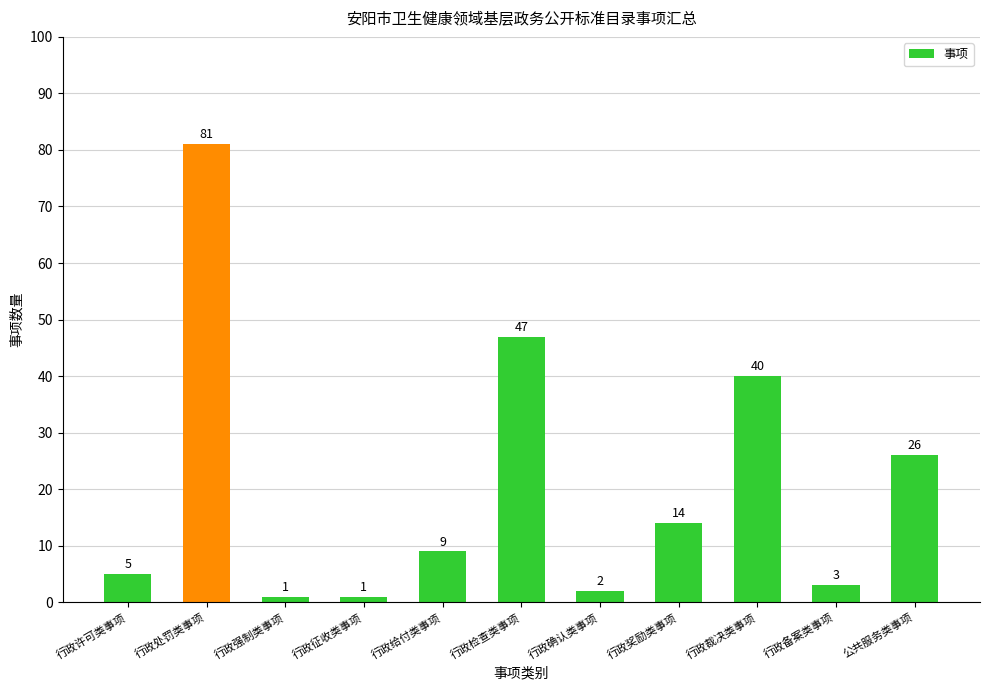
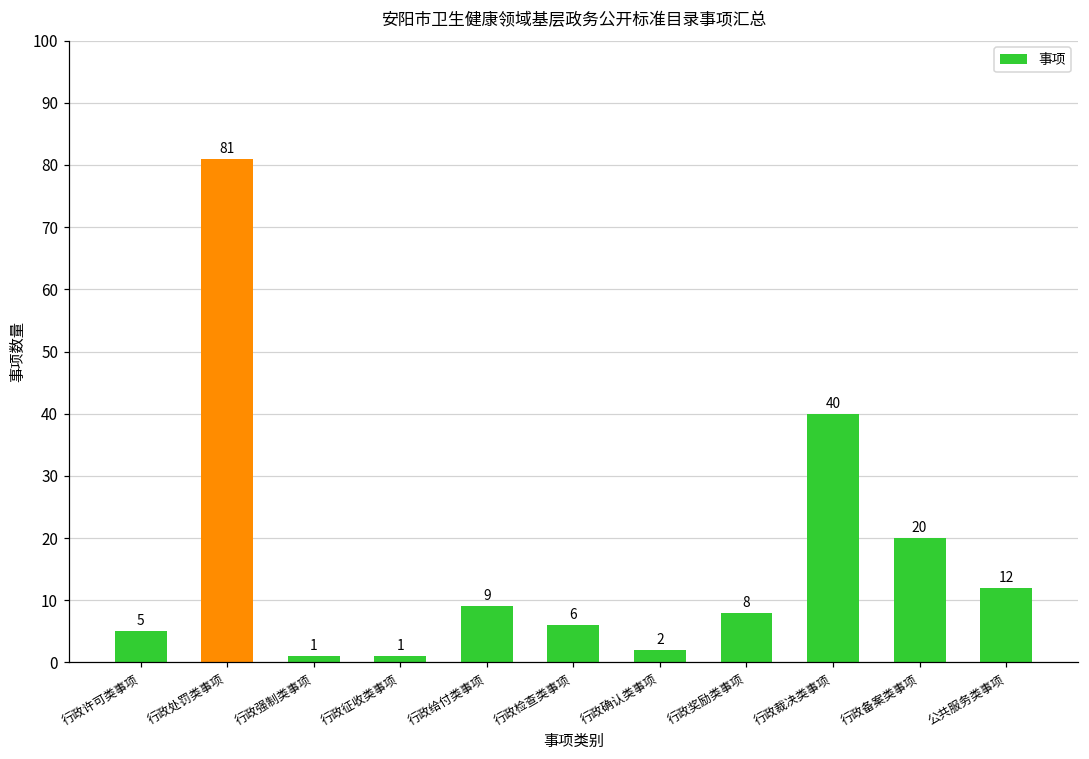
  {
    "行政许可类事项": 5,
    "行政处罚类事项": 81,
    "行政强制类事项": 1,
    "行政征收类事项": 1,
    "行政给付类事项": 9,
-   "行政检查类事项": 47,
+   "行政检查类事项": 6,
    "行政确认类事项": 2,
-   "行政奖励类事项": 14,
+   "行政奖励类事项": 8,
    "行政裁决类事项": 40,
-   "行政备案类事项": 3,
-   "公共服务类事项": 26
+   "行政备案类事项": 20,
+   "公共服务类事项": 12
  }
